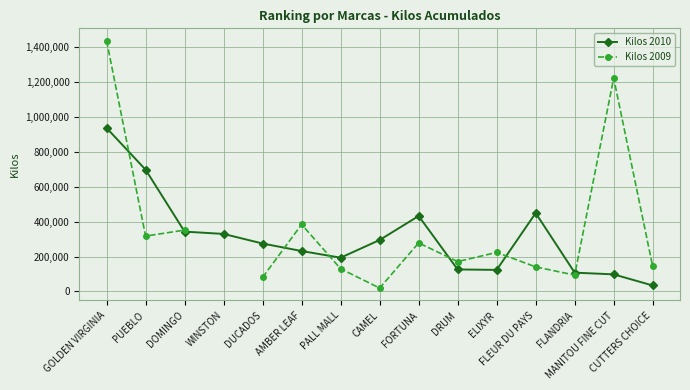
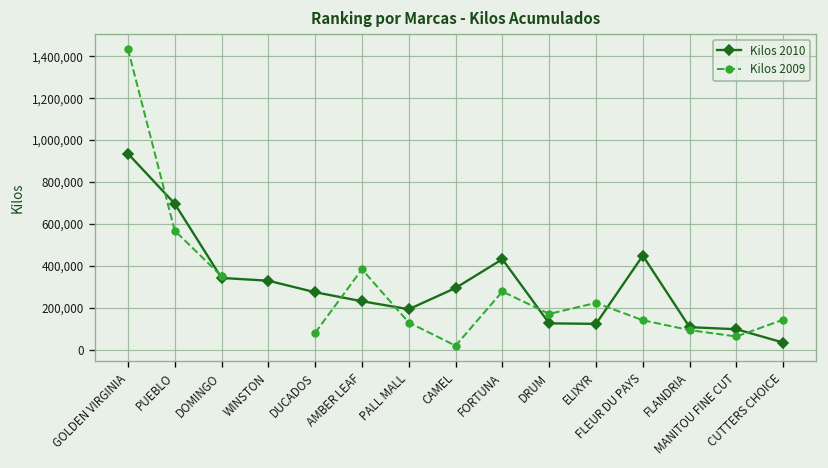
  {
    "Kilos 2010": {
      "GOLDEN VIRGINIA": "940,000",
      "PUEBLO": "700,000",
      "WINSTON": "330,000",
      "DUCADOS": "270,000",
      "AMBER LEAF": "230,000",
      "PALL MALL": "190,000",
      "CAMEL": "290,000",
      "FORTUNA": "430,000",
      "DRUM": "130,000",
      "ELIXYR": "120,000",
      "FLEUR DU PAYS": "450,000",
      "MANITOU FINE CUT": "100,000",
      "CUTTERS CHOICE": "30,000"
    },
    "Kilos 2009": {
      "GOLDEN VIRGINIA": "1,440,000",
-     "PUEBLO": "320,000",
+     "PUEBLO": "570,000",
      "DUCADOS": "80,000",
      "AMBER LEAF": "380,000",
      "PALL MALL": "130,000",
      "CAMEL": "20,000",
      "FORTUNA": "280,000",
      "DRUM": "170,000",
      "ELIXYR": "220,000",
      "FLEUR DU PAYS": "140,000",
-     "MANITOU FINE CUT": "1,220,000",
+     "MANITOU FINE CUT": "60,000",
      "CUTTERS CHOICE": "140,000"
    }
  }
